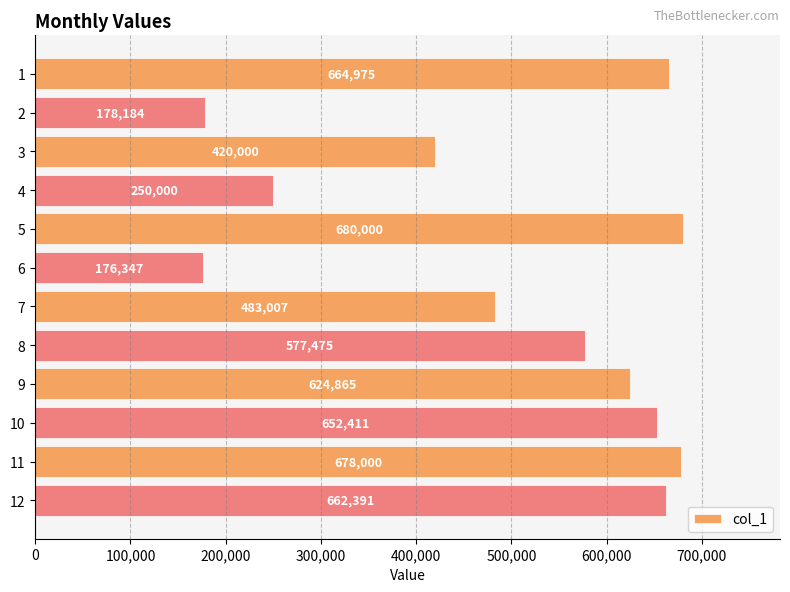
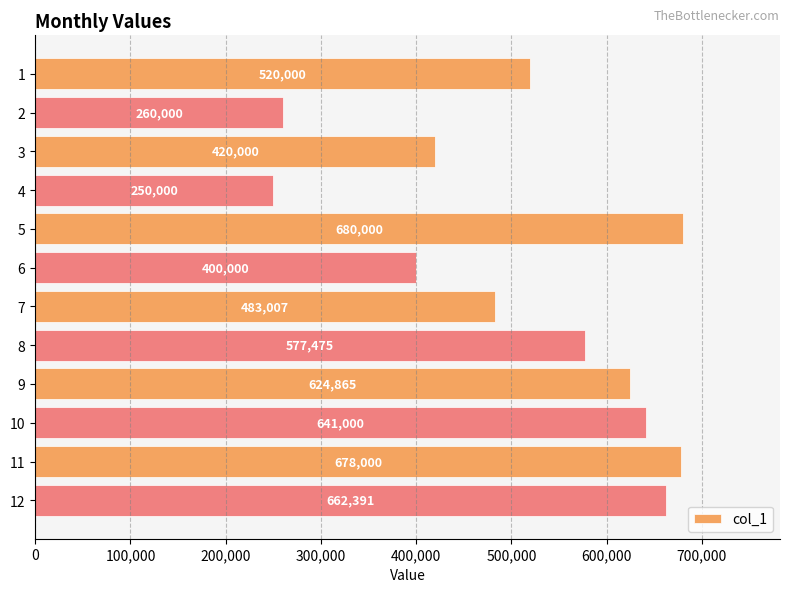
  {
-   "1": "664,975",
-   "2": "178,184",
+   "1": "520,000",
+   "2": "260,000",
    "3": "420,000",
    "4": "250,000",
    "5": "680,000",
-   "6": "176,347",
+   "6": "400,000",
    "7": "483,007",
    "8": "577,475",
    "9": "624,865",
-   "10": "652,411",
+   "10": "641,000",
    "11": "678,000",
    "12": "662,391"
  }
